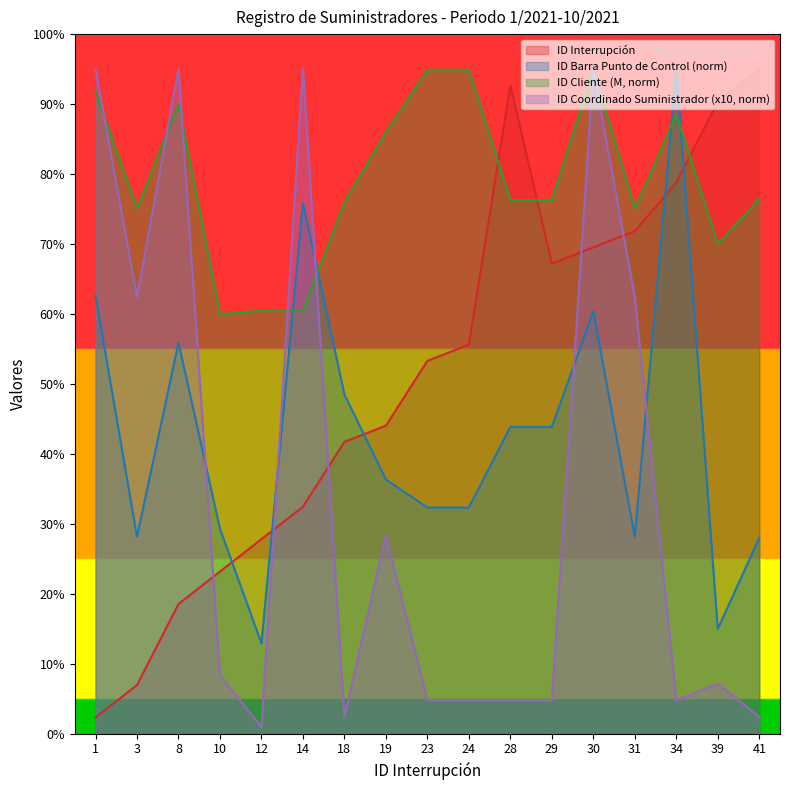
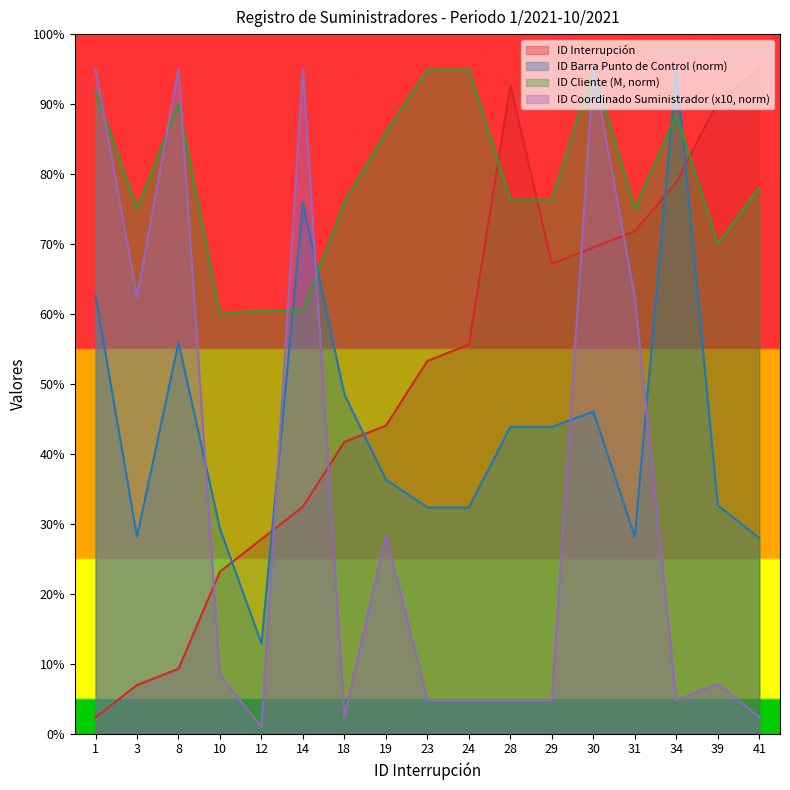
  {
    "ID Interrupción": {
      "1": "2%",
      "3": "7%",
-     "8": "19%",
+     "8": "9%",
      "10": "23%",
      "12": "28%",
      "14": "32%",
      "18": "42%",
      "19": "44%",
      "23": "53%",
      "24": "56%",
      "28": "93%",
      "29": "67%",
      "30": "70%",
      "31": "72%",
      "34": "79%"
    },
    "ID Barra Punto de Control (norm)": {
      "1": "63%",
      "3": "28%",
      "8": "56%",
      "10": "29%",
      "12": "13%",
      "14": "76%",
      "18": "48%",
      "19": "36%",
      "23": "32%",
      "24": "32%",
      "28": "44%",
      "29": "44%",
-     "30": "60%",
+     "30": "46%",
      "31": "28%",
-     "39": "15%",
+     "39": "33%",
      "41": "28%"
    },
    "ID Cliente (M, norm)": {
      "1": "92%",
      "3": "75%",
      "8": "90%",
      "10": "60%",
      "12": "60%",
      "14": "60%",
      "18": "76%",
      "19": "86%",
      "23": "95%",
      "24": "95%",
      "28": "76%",
      "29": "76%",
      "31": "75%",
      "34": "89%",
      "39": "70%",
-     "41": "76%"
+     "41": "78%"
    },
    "ID Coordinado Suministrador (x10, norm)": {
      "1": "95%",
      "3": "62%",
      "8": "95%",
      "10": "8%",
      "12": "1%",
      "14": "95%",
      "18": "2%",
      "19": "28%",
      "23": "5%",
      "24": "5%",
      "28": "5%",
      "29": "5%",
      "31": "62%",
      "34": "5%",
      "39": "7%",
      "41": "2%"
    }
  }
